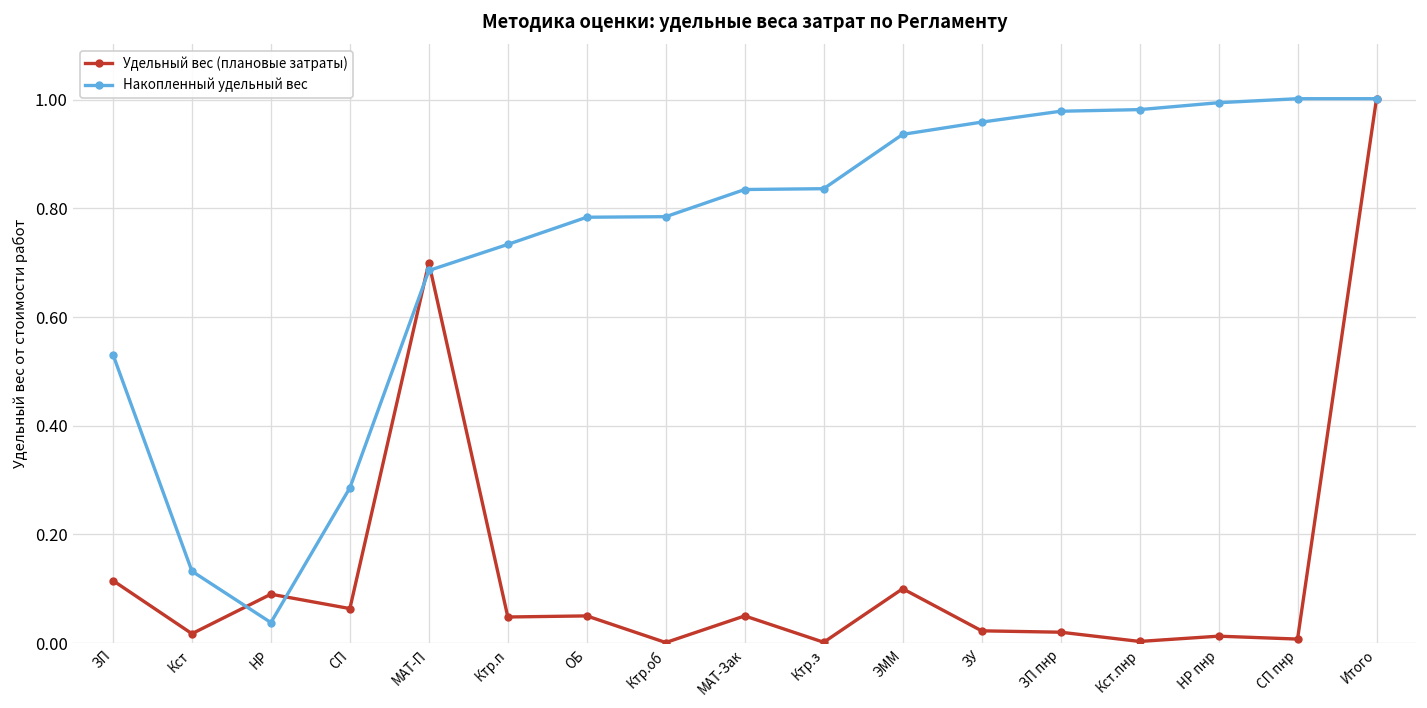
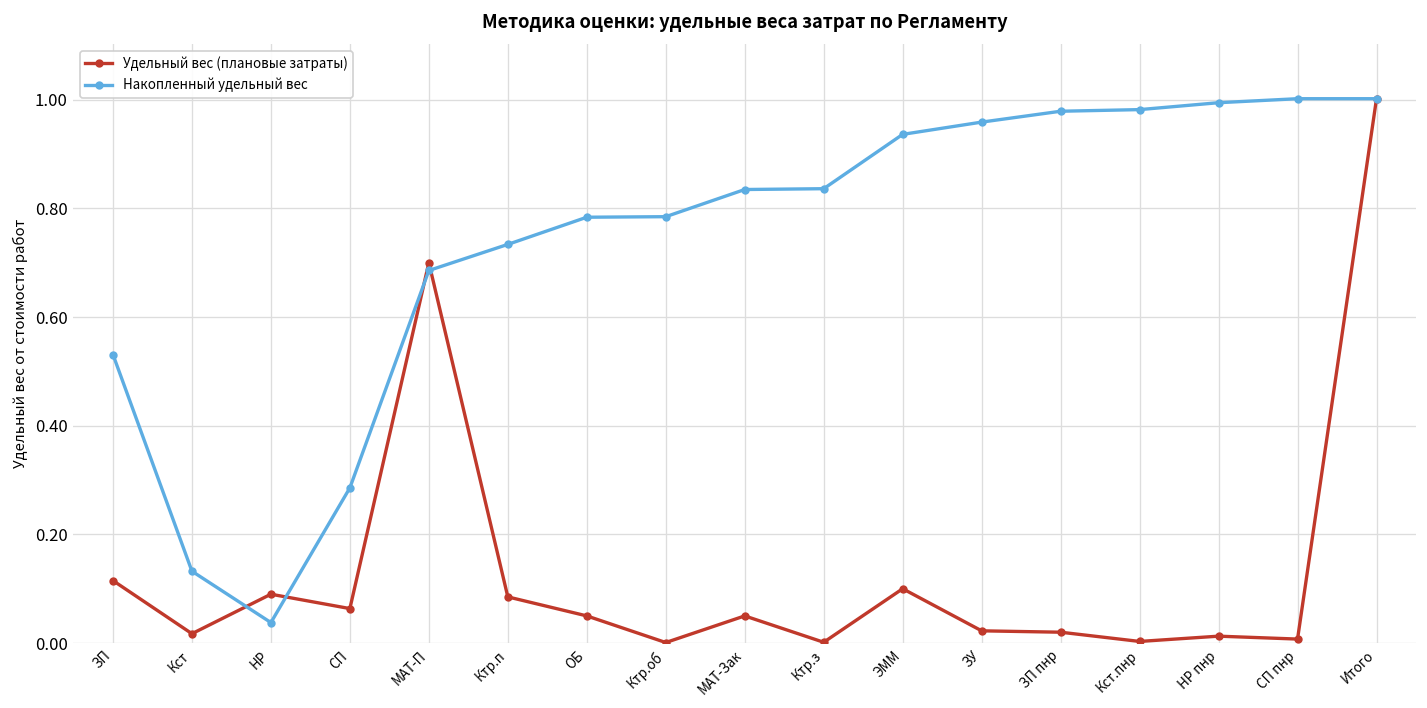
  {
    "Удельный вес (плановые затраты)": {
      "ЗП": 0.12,
      "Кст": 0.02,
      "НР": 0.09,
      "СП": 0.06,
      "МАТ-П": 0.70,
-     "Ктр.п": 0.05,
+     "Ктр.п": 0.09,
      "ОБ": 0.05,
      "Ктр.об": 0.00,
      "МАТ-Зак": 0.05,
      "Ктр.з": 0.00,
      "ЭММ": 0.10,
      "ЗУ": 0.02,
      "ЗП пнр": 0.02,
      "Кст.пнр": 0.00,
      "НР пнр": 0.01,
      "СП пнр": 0.01
    },
    "Накопленный удельный вес": {
      "ЗП": 0.53,
      "Кст": 0.13,
      "НР": 0.04,
      "СП": 0.29,
      "МАТ-П": 0.69,
      "Ктр.п": 0.73,
      "ОБ": 0.78,
      "Ктр.об": 0.78,
      "МАТ-Зак": 0.83,
      "Ктр.з": 0.84,
      "ЭММ": 0.94,
      "ЗУ": 0.96,
      "ЗП пнр": 0.98,
      "Кст.пнр": 0.98,
      "НР пнр": 0.99,
      "СП пнр": 1.00
    }
  }
